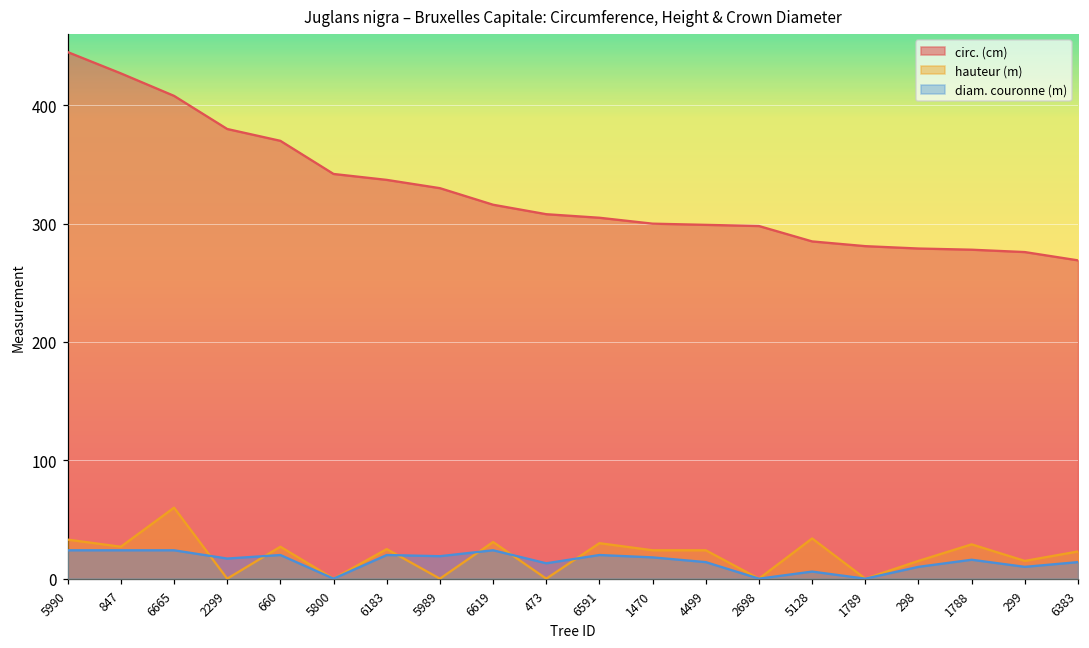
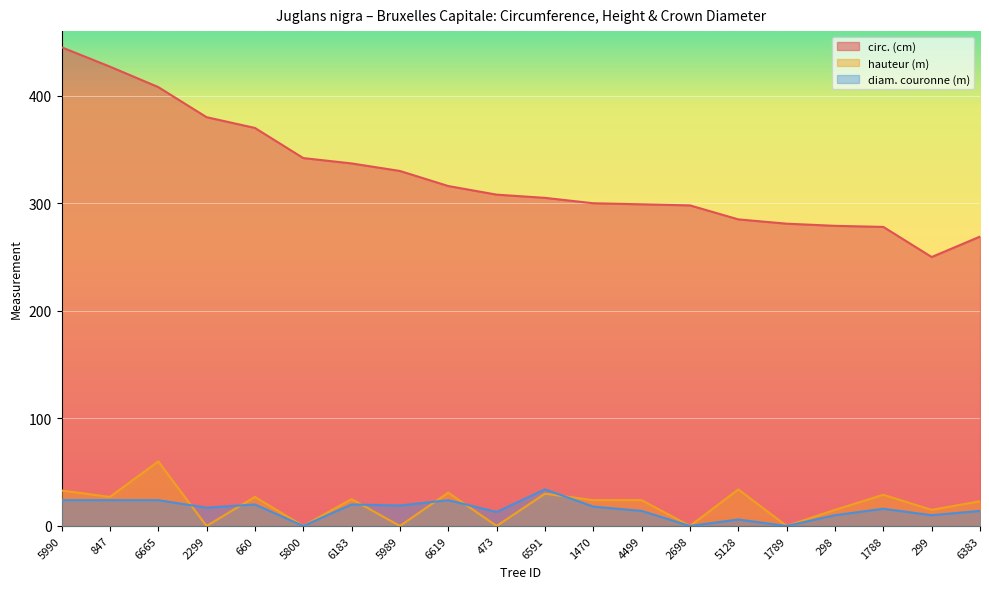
  {
    "circ. (cm)": {
      "5990": 445,
      "847": 427,
      "6665": 408,
      "2299": 380,
      "660": 370,
      "5800": 342,
      "6183": 337,
      "5989": 330,
      "6619": 316,
      "473": 308,
      "6591": 305,
      "1470": 300,
      "4499": 299,
      "2698": 298,
      "5128": 285,
      "1789": 281,
      "298": 279,
      "1788": 278,
-     "299": 276,
+     "299": 250,
      "6383": 269
    },
    "hauteur (m)": {
      "5990": 33,
      "847": 27,
      "6665": 60,
      "2299": 0,
      "660": 27,
      "6183": 25,
      "5989": 0,
      "6619": 31,
      "473": 0,
      "6591": 30,
      "1470": 24,
      "4499": 24,
      "5128": 34,
      "298": 15,
      "1788": 29,
      "299": 15,
      "6383": 23
    },
    "diam. couronne (m)": {
      "5990": 24,
      "847": 24,
      "6665": 24,
      "2299": 17,
      "660": 20,
      "6183": 20,
      "5989": 19,
      "6619": 24,
      "473": 13,
-     "6591": 20,
+     "6591": 34,
      "1470": 18,
      "4499": 14,
      "5128": 6,
      "298": 10,
      "1788": 16,
      "299": 10,
      "6383": 14
    }
  }
